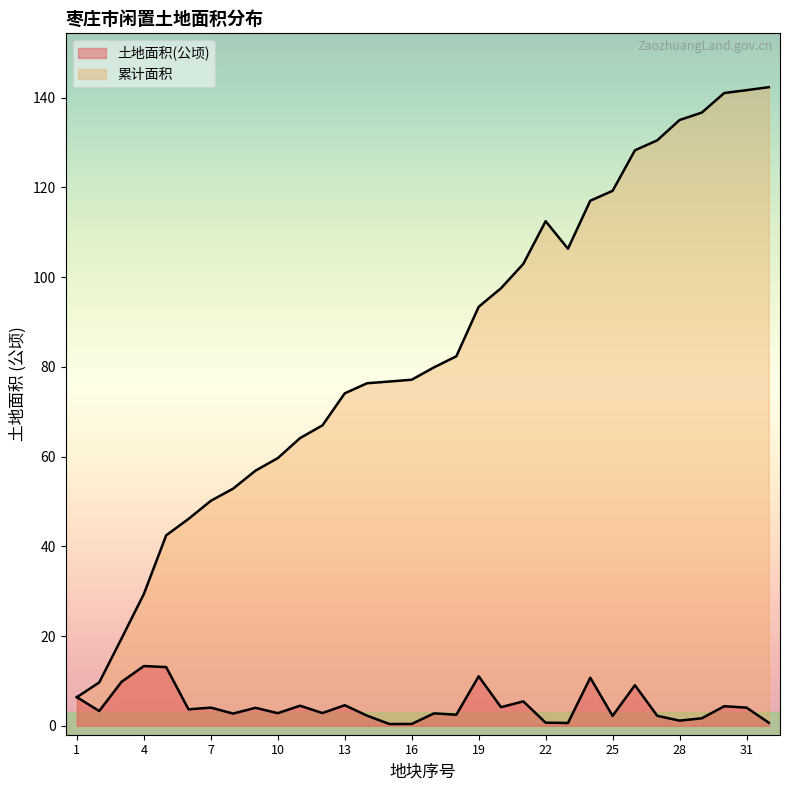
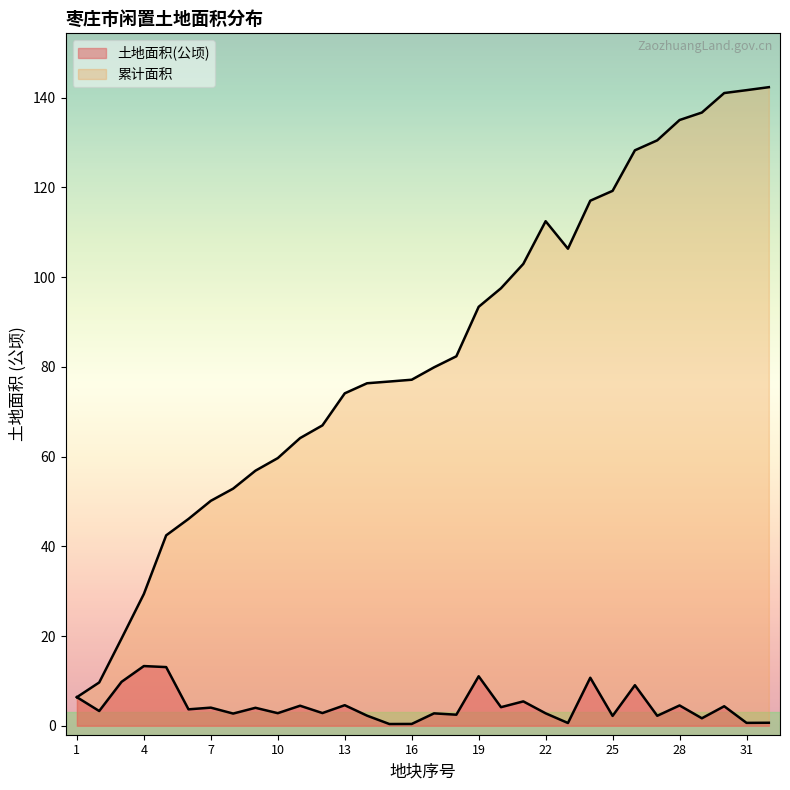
  {
    "土地面积(公顷)": {
      "4": 13,
      "7": 4,
      "10": 3,
      "13": 5,
      "16": 0,
      "19": 11,
-     "22": 1,
+     "22": 3,
      "25": 2,
-     "28": 1,
-     "31": 4
+     "28": 5,
+     "31": 1
    },
    "累计面积": {
      "4": 29,
      "7": 50,
      "10": 60,
      "13": 74,
      "16": 77,
      "19": 93,
      "22": 112,
      "25": 119,
      "28": 135,
      "31": 142
    }
  }
